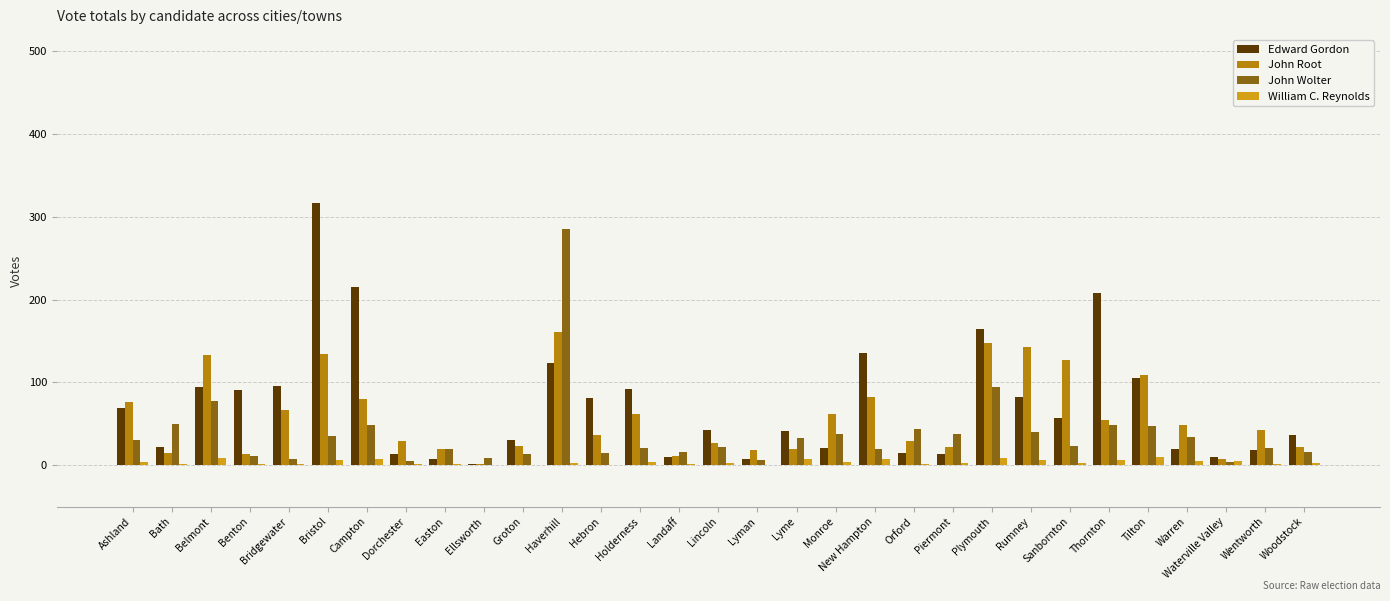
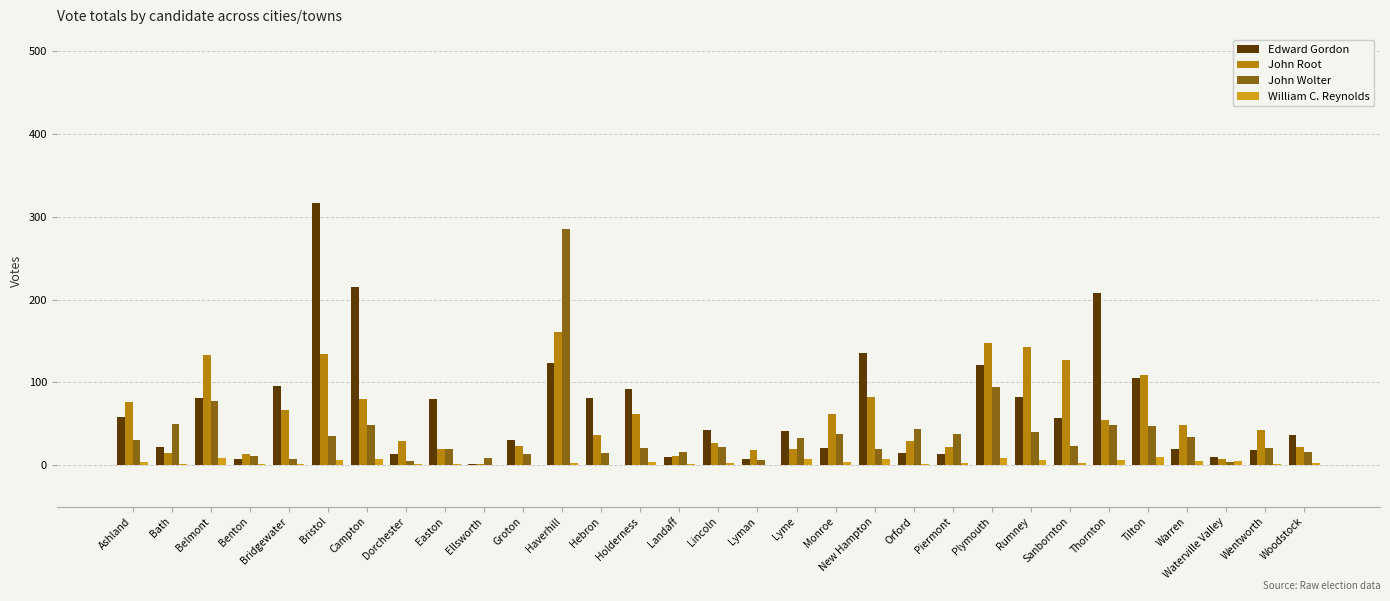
  {
    "Edward Gordon": {
-     "Ashland": 70,
+     "Ashland": 60,
      "Bath": 20,
-     "Belmont": 100,
-     "Benton": 90,
+     "Belmont": 80,
+     "Benton": 10,
      "Bridgewater": 100,
      "Bristol": 320,
      "Campton": 220,
      "Dorchester": 10,
-     "Easton": 10,
+     "Easton": 80,
      "Groton": 30,
      "Haverhill": 120,
      "Hebron": 80,
      "Holderness": 90,
      "Landaff": 10,
      "Lincoln": 40,
      "Lyman": 10,
      "Lyme": 40,
      "Monroe": 20,
      "New Hampton": 140,
      "Orford": 20,
      "Piermont": 10,
-     "Plymouth": 170,
+     "Plymouth": 120,
      "Rumney": 80,
      "Sanbornton": 60,
      "Thornton": 210,
      "Tilton": 110,
      "Warren": 20,
      "Waterville Valley": 10,
      "Wentworth": 20,
      "Woodstock": 40
    }
  }
